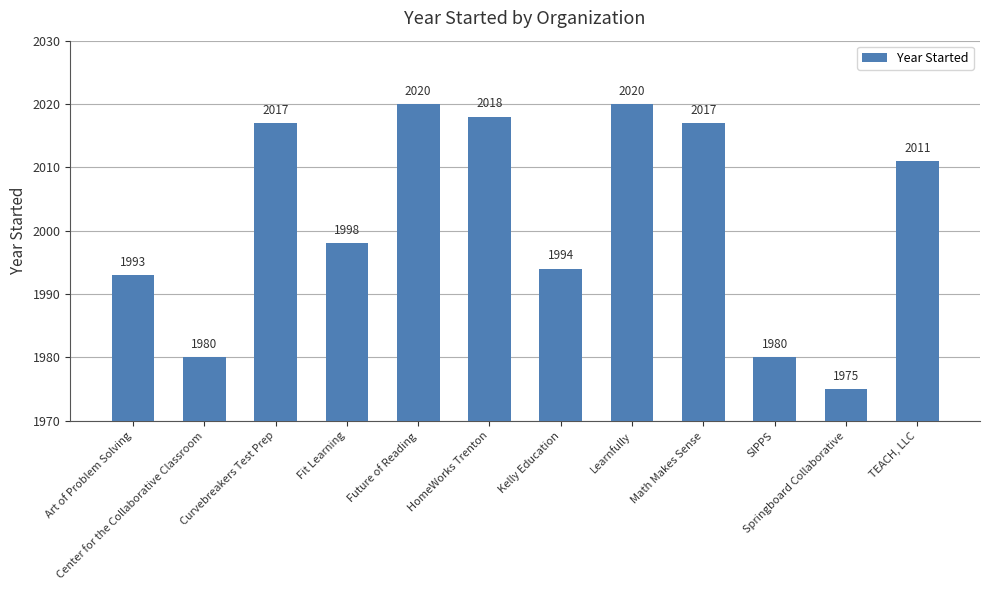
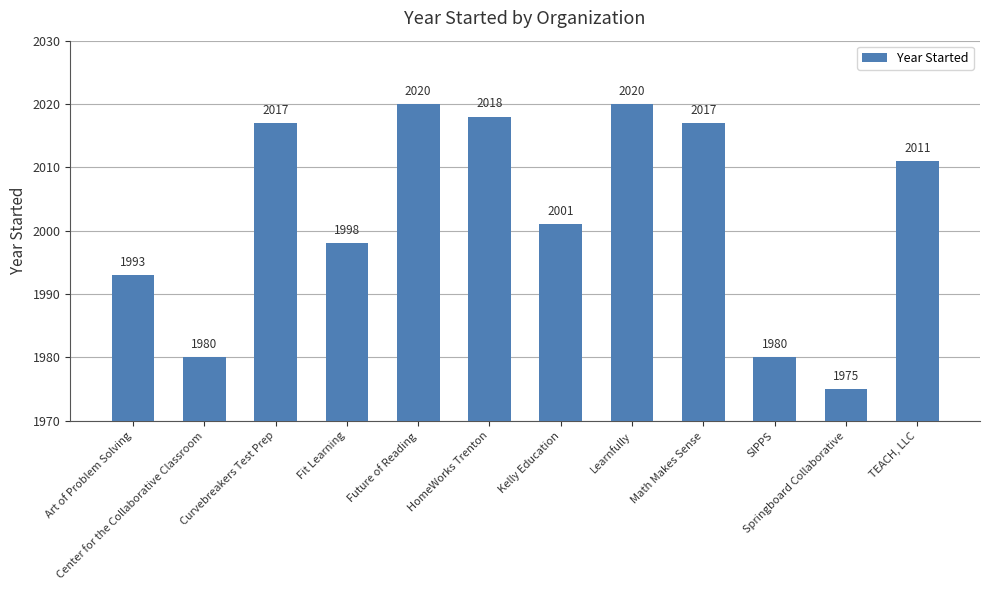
  {
    "Art of Problem Solving": 1993,
    "Center for the Collaborative Classroom": 1980,
    "Curvebreakers Test Prep": 2017,
    "Fit Learning": 1998,
    "Future of Reading": 2020,
    "HomeWorks Trenton": 2018,
-   "Kelly Education": 1994,
+   "Kelly Education": 2001,
    "Learnfully": 2020,
    "Math Makes Sense": 2017,
    "SIPPS": 1980,
    "Springboard Collaborative": 1975,
    "TEACH, LLC": 2011
  }
